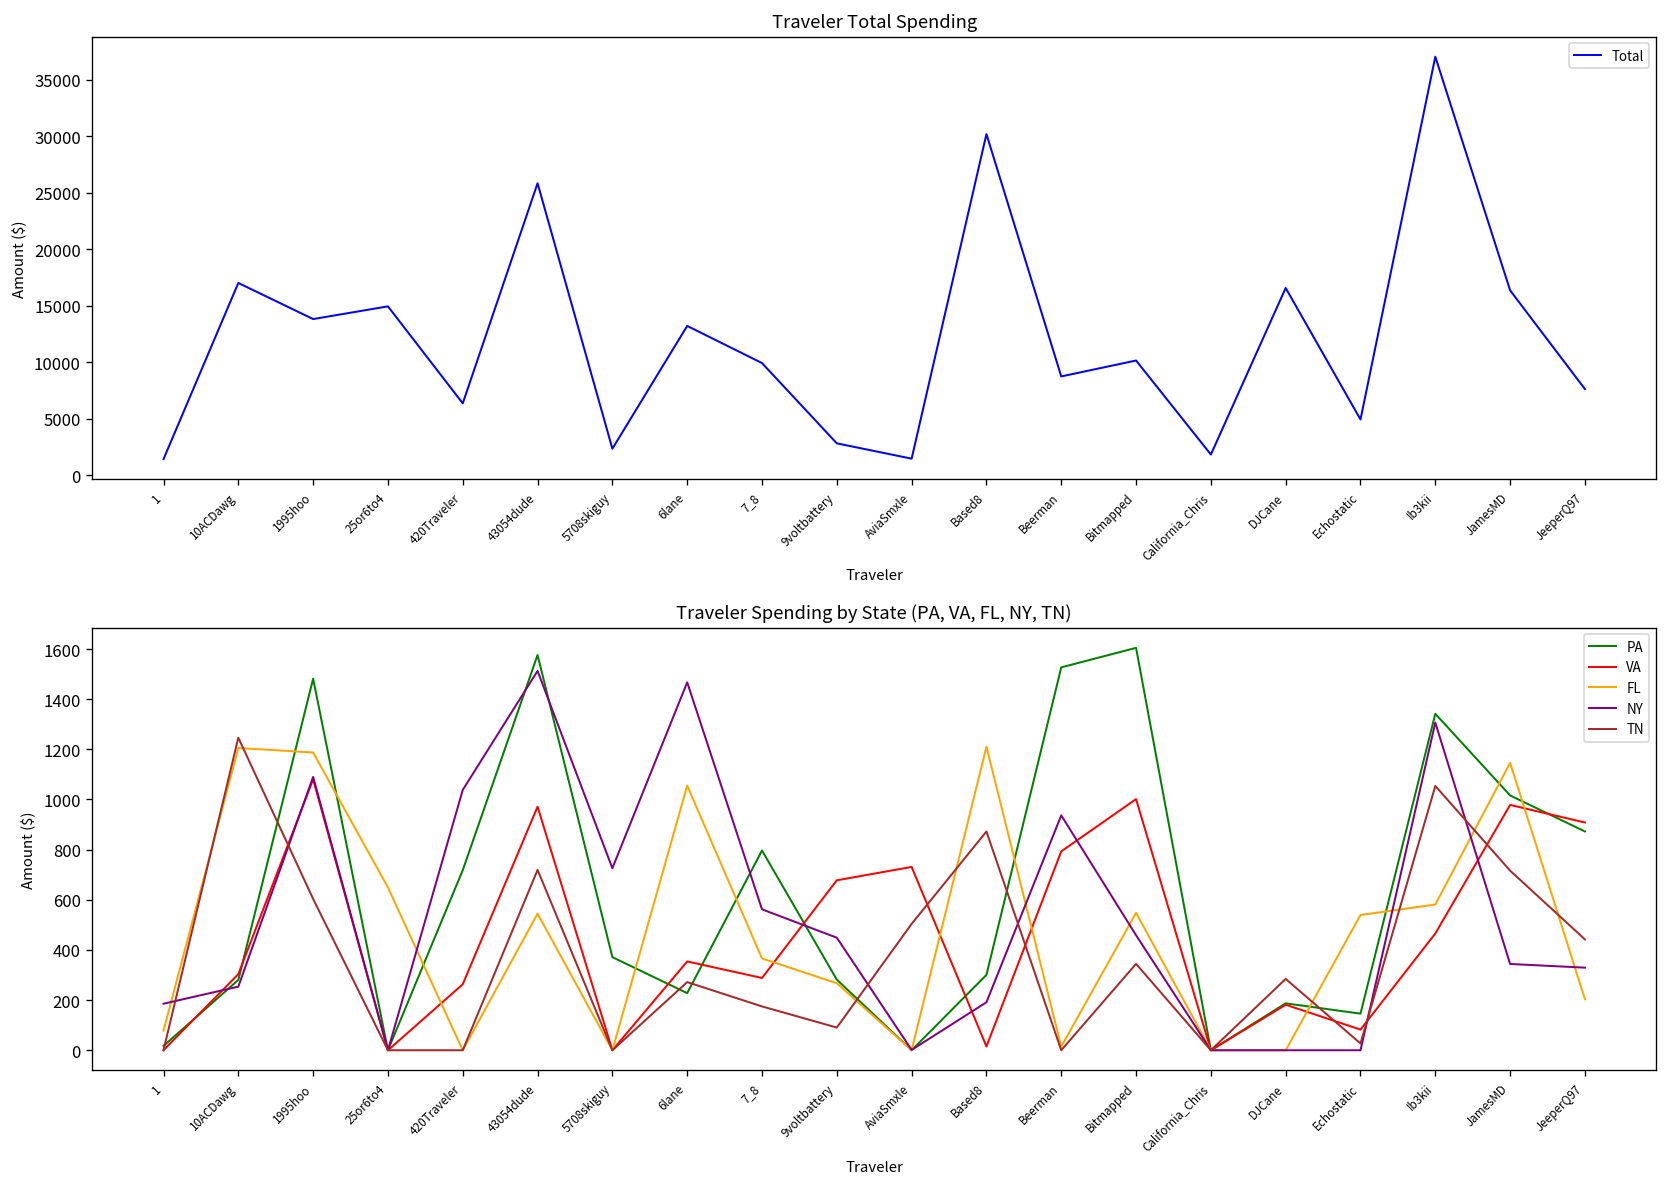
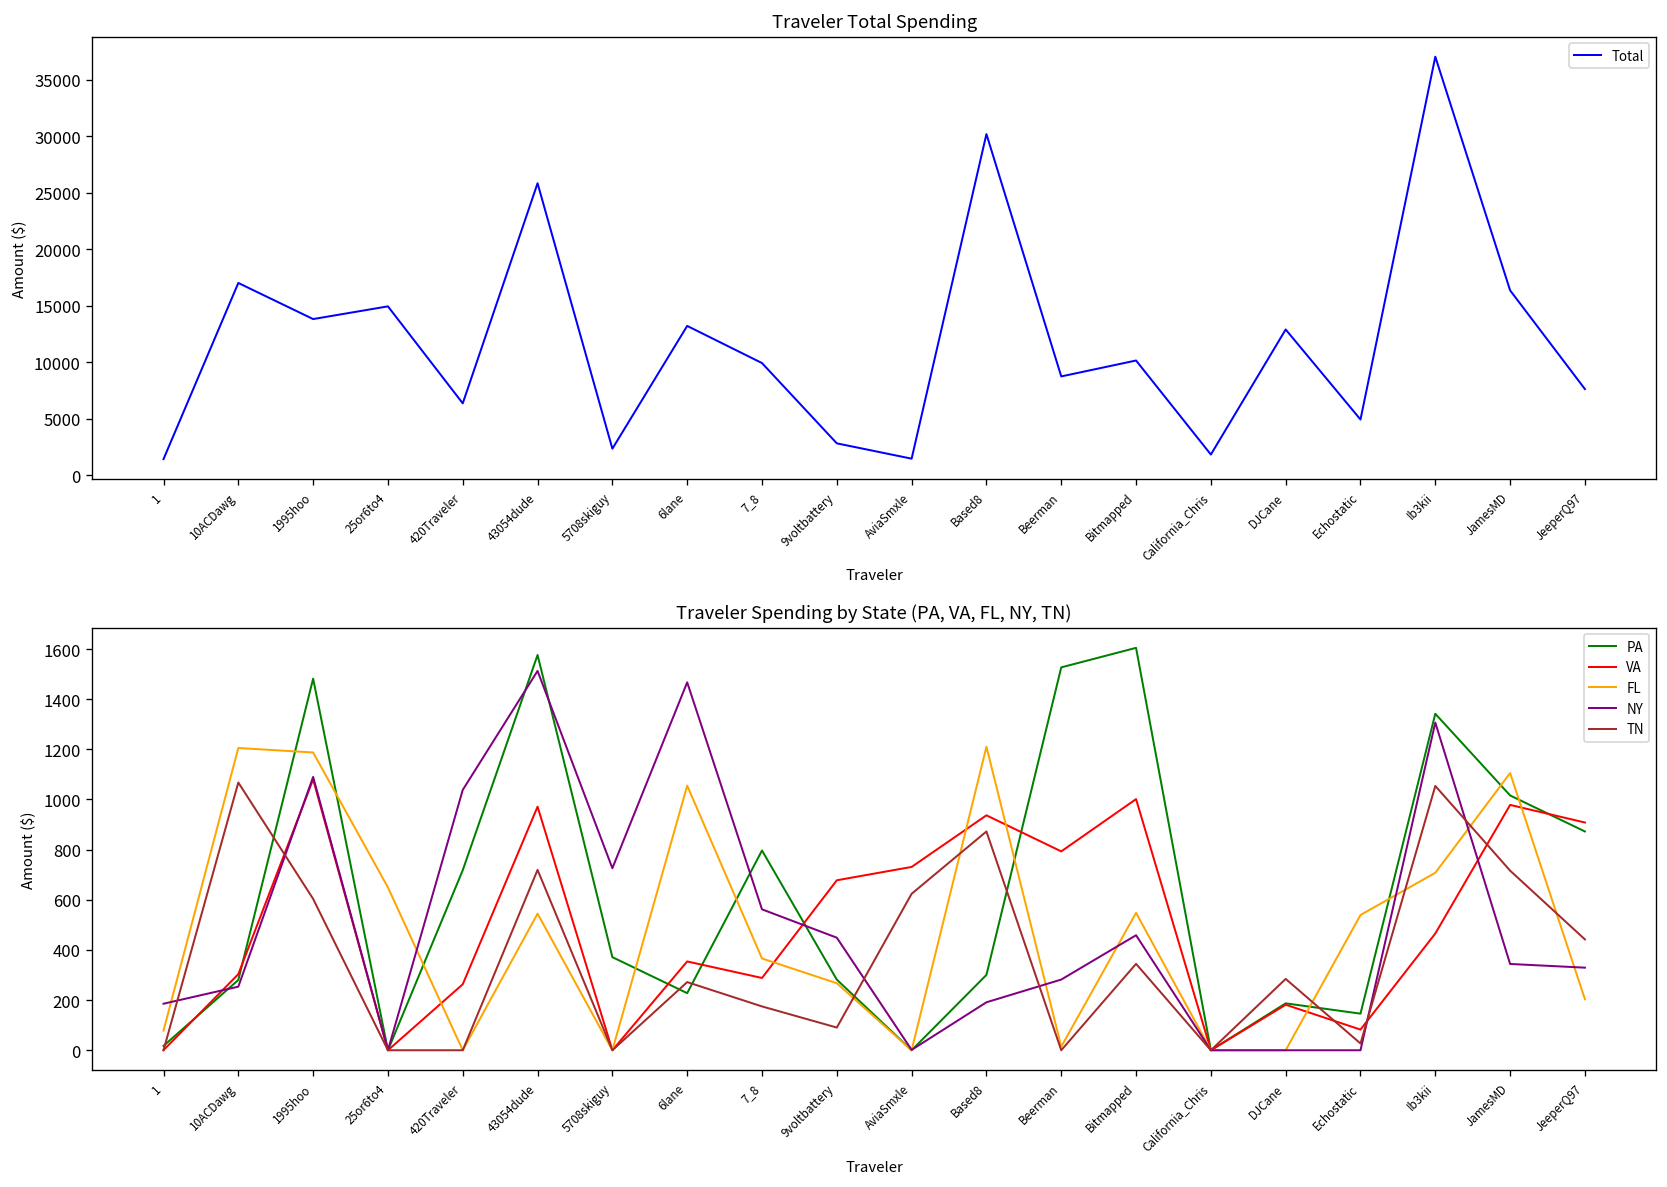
  {
    "Traveler Total Spending": {
      "1": 1000,
      "10ACDawg": 17000,
      "1995hoo": 14000,
      "25or6to4": 15000,
      "420Traveler": 6000,
      "43054dude": 26000,
      "5708skiguy": 2000,
      "6lane": 13000,
      "7_8": 10000,
      "9voltbattery": 3000,
      "AviaSmxle": 1000,
      "Based8": 30000,
      "Beerman": 9000,
      "Bitmapped": 10000,
      "California_Chris": 2000,
-     "DJCane": 17000,
+     "DJCane": 13000,
      "Echostatic": 5000,
      "Ib3kii": 37000,
      "JamesMD": 16000,
      "JeeperQ97": 8000
    },
    "Traveler Spending by State (PA, VA, FL, NY, TN)": {
      "PA": {
        "1": 20,
        "10ACDawg": 280,
        "1995hoo": 1480,
        "420Traveler": 720,
        "43054dude": 1580,
        "5708skiguy": 370,
        "6lane": 230,
        "7_8": 800,
        "9voltbattery": 280,
        "Based8": 300,
        "Beerman": 1530,
        "Bitmapped": 1600,
        "Echostatic": 150,
        "Ib3kii": 1340,
        "JamesMD": 1020,
        "JeeperQ97": 870
      },
      "VA": {
        "10ACDawg": 300,
        "420Traveler": 260,
        "43054dude": 970,
        "6lane": 350,
        "7_8": 290,
        "9voltbattery": 680,
        "AviaSmxle": 730,
-       "Based8": 20,
+       "Based8": 940,
        "Beerman": 790,
        "Bitmapped": 1000,
        "Echostatic": 80,
        "Ib3kii": 470,
        "JamesMD": 980,
        "JeeperQ97": 910
      },
      "FL": {
        "1": 80,
        "10ACDawg": 1210,
        "1995hoo": 1190,
        "25or6to4": 650,
        "43054dude": 540,
        "6lane": 1060,
        "7_8": 370,
        "9voltbattery": 270,
        "Based8": 1210,
        "Beerman": 10,
        "Bitmapped": 550,
        "Echostatic": 540,
-       "Ib3kii": 580,
-       "JamesMD": 1150,
+       "Ib3kii": 710,
+       "JamesMD": 1110,
        "JeeperQ97": 200
      },
      "NY": {
        "1": 190,
        "10ACDawg": 250,
        "420Traveler": 1040,
        "43054dude": 1510,
        "5708skiguy": 730,
        "6lane": 1470,
        "7_8": 560,
        "9voltbattery": 450,
        "Based8": 190,
-       "Beerman": 940,
+       "Beerman": 280,
        "Bitmapped": 460,
        "Echostatic": 0,
        "Ib3kii": 1310,
        "JamesMD": 340,
        "JeeperQ97": 330
      },
      "TN": {
-       "10ACDawg": 1250,
+       "10ACDawg": 1070,
        "1995hoo": 600,
        "43054dude": 720,
        "6lane": 270,
        "7_8": 170,
        "9voltbattery": 90,
-       "AviaSmxle": 500,
+       "AviaSmxle": 620,
        "Based8": 870,
        "Beerman": 0,
        "Bitmapped": 340,
        "DJCane": 280,
        "Echostatic": 30,
        "Ib3kii": 1050,
        "JamesMD": 720,
        "JeeperQ97": 440
      }
    }
  }
